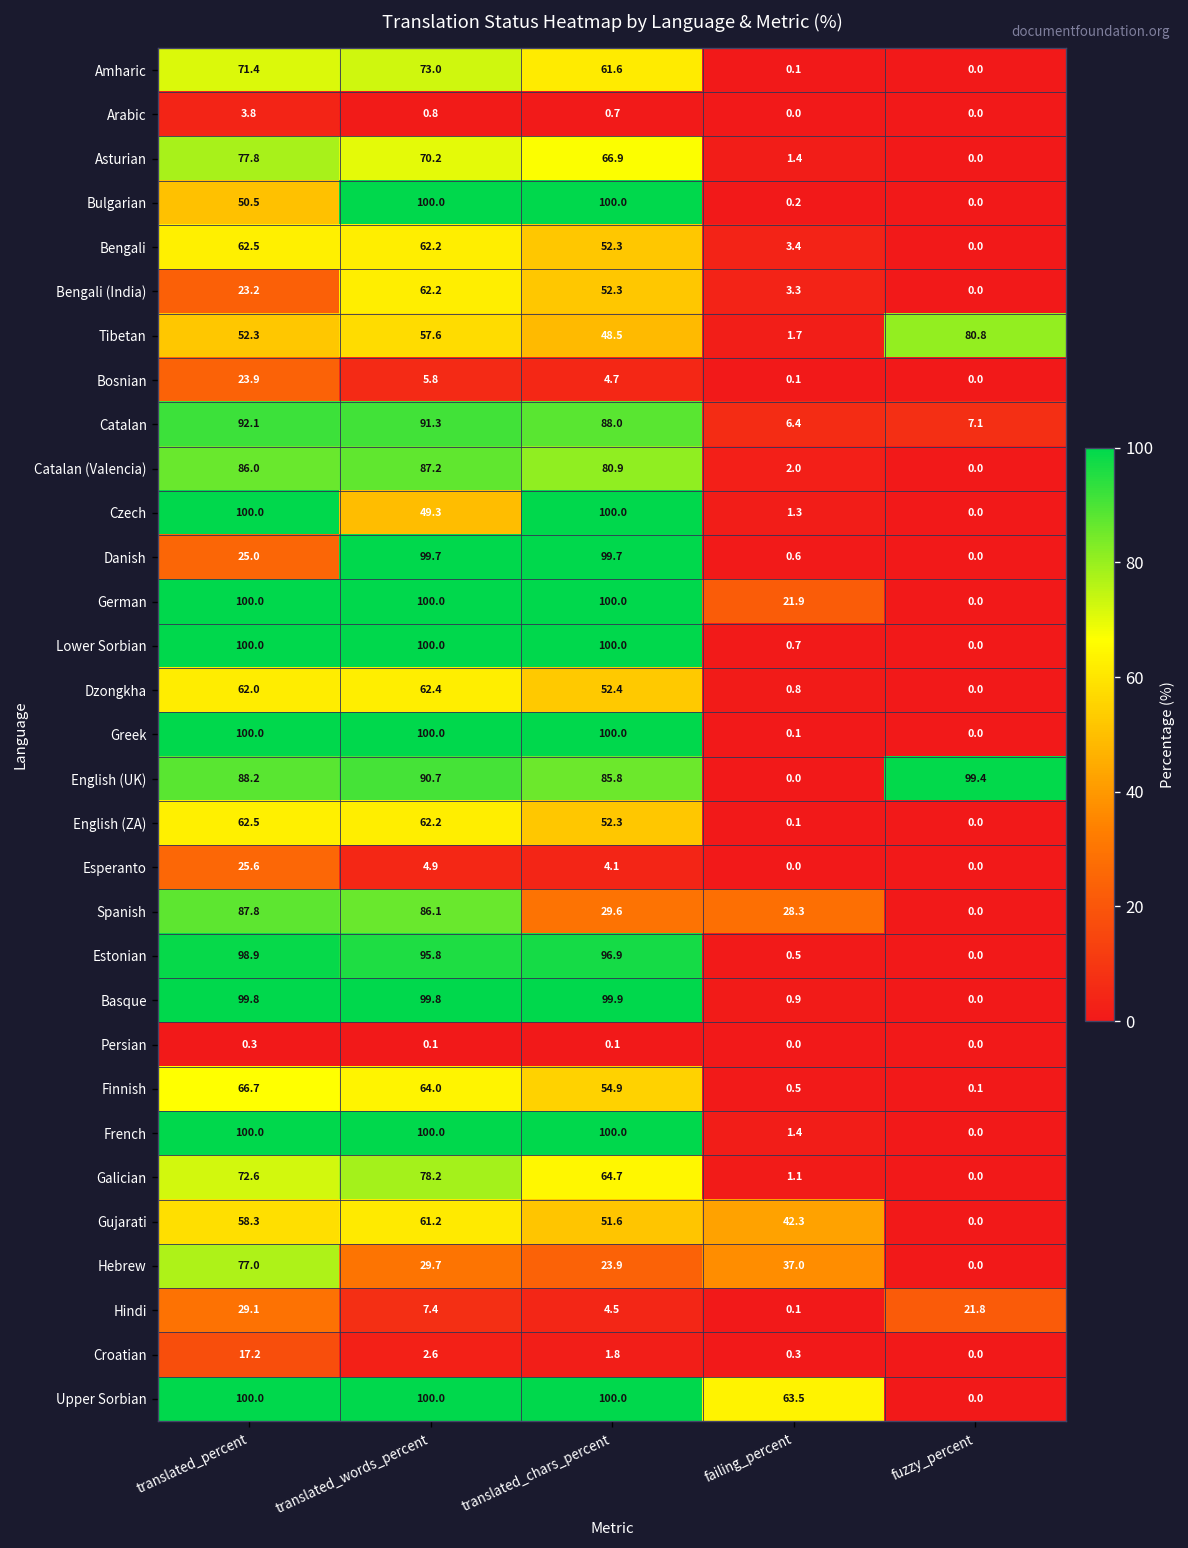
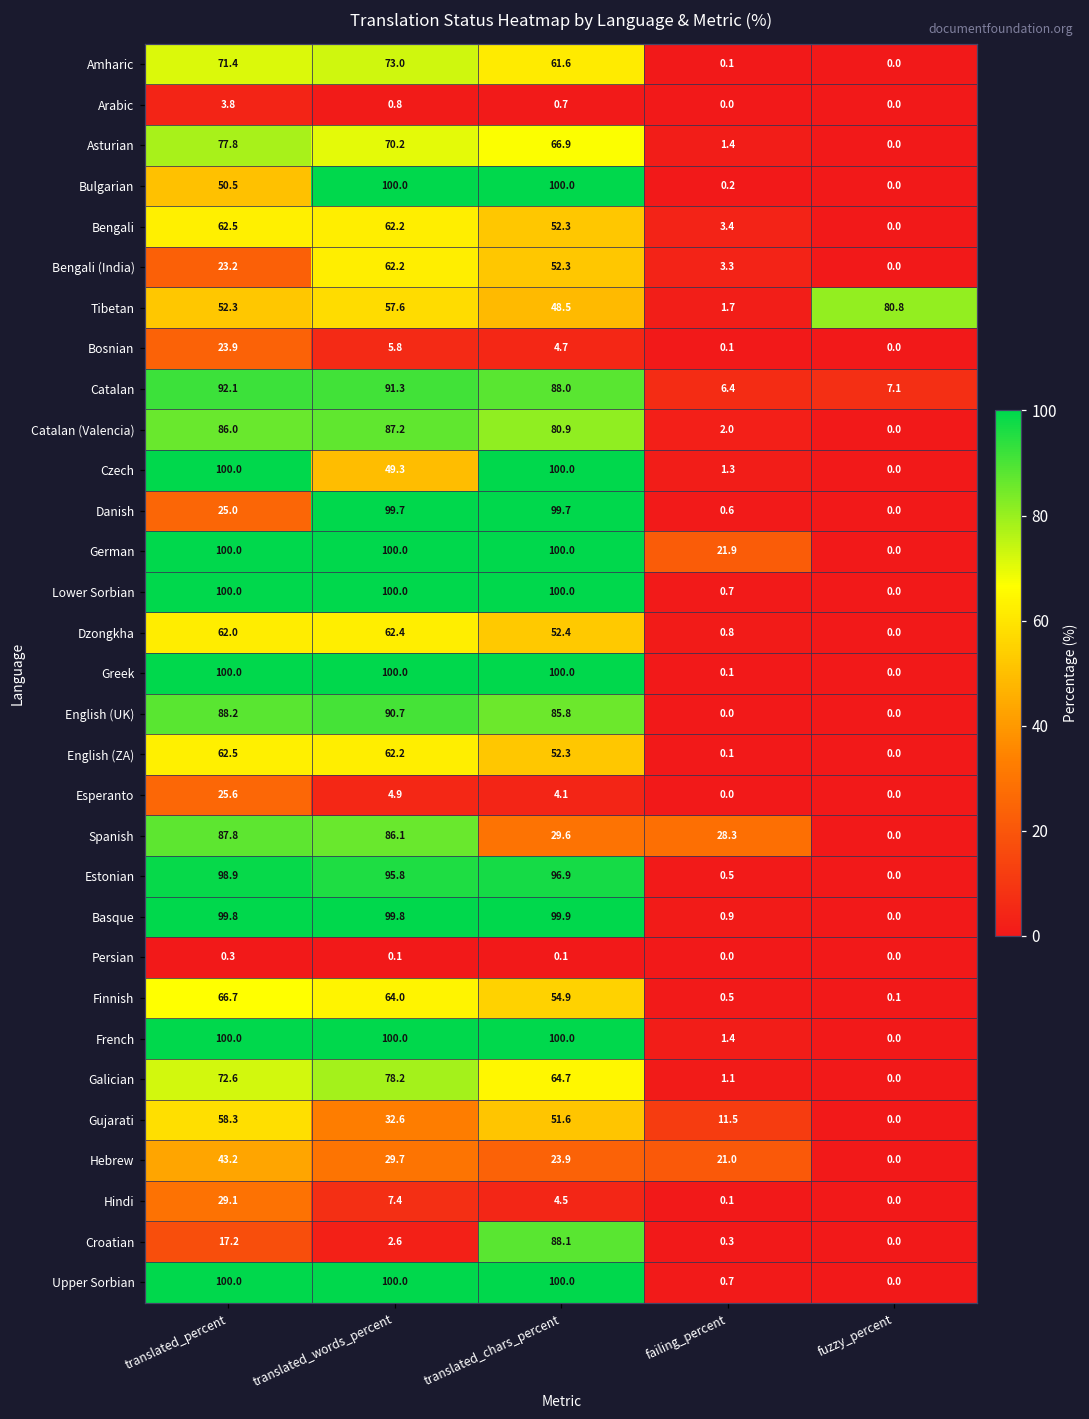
  {
    "Amharic": {
      "translated_percent": 71.4,
      "translated_words_percent": 73.0,
      "translated_chars_percent": 61.6,
      "failing_percent": 0.1,
      "fuzzy_percent": 0.0
    },
    "Arabic": {
      "translated_percent": 3.8,
      "translated_words_percent": 0.8,
      "translated_chars_percent": 0.7,
      "failing_percent": 0.0,
      "fuzzy_percent": 0.0
    },
    "Asturian": {
      "translated_percent": 77.8,
      "translated_words_percent": 70.2,
      "translated_chars_percent": 66.9,
      "failing_percent": 1.4,
      "fuzzy_percent": 0.0
    },
    "Bulgarian": {
      "translated_percent": 50.5,
      "translated_words_percent": 100.0,
      "translated_chars_percent": 100.0,
      "failing_percent": 0.2,
      "fuzzy_percent": 0.0
    },
    "Bengali": {
      "translated_percent": 62.5,
      "translated_words_percent": 62.2,
      "translated_chars_percent": 52.3,
      "failing_percent": 3.4,
      "fuzzy_percent": 0.0
    },
    "Bengali (India)": {
      "translated_percent": 23.2,
      "translated_words_percent": 62.2,
      "translated_chars_percent": 52.3,
      "failing_percent": 3.3,
      "fuzzy_percent": 0.0
    },
    "Tibetan": {
      "translated_percent": 52.3,
      "translated_words_percent": 57.6,
      "translated_chars_percent": 48.5,
      "failing_percent": 1.7,
      "fuzzy_percent": 80.8
    },
    "Bosnian": {
      "translated_percent": 23.9,
      "translated_words_percent": 5.8,
      "translated_chars_percent": 4.7,
      "failing_percent": 0.1,
      "fuzzy_percent": 0.0
    },
    "Catalan": {
      "translated_percent": 92.1,
      "translated_words_percent": 91.3,
      "translated_chars_percent": 88.0,
      "failing_percent": 6.4,
      "fuzzy_percent": 7.1
    },
    "Catalan (Valencia)": {
      "translated_percent": 86.0,
      "translated_words_percent": 87.2,
      "translated_chars_percent": 80.9,
      "failing_percent": 2.0,
      "fuzzy_percent": 0.0
    },
    "Czech": {
      "translated_percent": 100.0,
      "translated_words_percent": 49.3,
      "translated_chars_percent": 100.0,
      "failing_percent": 1.3,
      "fuzzy_percent": 0.0
    },
    "Danish": {
      "translated_percent": 25.0,
      "translated_words_percent": 99.7,
      "translated_chars_percent": 99.7,
      "failing_percent": 0.6,
      "fuzzy_percent": 0.0
    },
    "German": {
      "translated_percent": 100.0,
      "translated_words_percent": 100.0,
      "translated_chars_percent": 100.0,
      "failing_percent": 21.9,
      "fuzzy_percent": 0.0
    },
    "Lower Sorbian": {
      "translated_percent": 100.0,
      "translated_words_percent": 100.0,
      "translated_chars_percent": 100.0,
      "failing_percent": 0.7,
      "fuzzy_percent": 0.0
    },
    "Dzongkha": {
      "translated_percent": 62.0,
      "translated_words_percent": 62.4,
      "translated_chars_percent": 52.4,
      "failing_percent": 0.8,
      "fuzzy_percent": 0.0
    },
    "Greek": {
      "translated_percent": 100.0,
      "translated_words_percent": 100.0,
      "translated_chars_percent": 100.0,
      "failing_percent": 0.1,
      "fuzzy_percent": 0.0
    },
    "English (UK)": {
      "translated_percent": 88.2,
      "translated_words_percent": 90.7,
      "translated_chars_percent": 85.8,
      "failing_percent": 0.0,
-     "fuzzy_percent": 99.4
+     "fuzzy_percent": 0.0
    },
    "English (ZA)": {
      "translated_percent": 62.5,
      "translated_words_percent": 62.2,
      "translated_chars_percent": 52.3,
      "failing_percent": 0.1,
      "fuzzy_percent": 0.0
    },
    "Esperanto": {
      "translated_percent": 25.6,
      "translated_words_percent": 4.9,
      "translated_chars_percent": 4.1,
      "failing_percent": 0.0,
      "fuzzy_percent": 0.0
    },
    "Spanish": {
      "translated_percent": 87.8,
      "translated_words_percent": 86.1,
      "translated_chars_percent": 29.6,
      "failing_percent": 28.3,
      "fuzzy_percent": 0.0
    },
    "Estonian": {
      "translated_percent": 98.9,
      "translated_words_percent": 95.8,
      "translated_chars_percent": 96.9,
      "failing_percent": 0.5,
      "fuzzy_percent": 0.0
    },
    "Basque": {
      "translated_percent": 99.8,
      "translated_words_percent": 99.8,
      "translated_chars_percent": 99.9,
      "failing_percent": 0.9,
      "fuzzy_percent": 0.0
    },
    "Persian": {
      "translated_percent": 0.3,
      "translated_words_percent": 0.1,
      "translated_chars_percent": 0.1,
      "failing_percent": 0.0,
      "fuzzy_percent": 0.0
    },
    "Finnish": {
      "translated_percent": 66.7,
      "translated_words_percent": 64.0,
      "translated_chars_percent": 54.9,
      "failing_percent": 0.5,
      "fuzzy_percent": 0.1
    },
    "French": {
      "translated_percent": 100.0,
      "translated_words_percent": 100.0,
      "translated_chars_percent": 100.0,
      "failing_percent": 1.4,
      "fuzzy_percent": 0.0
    },
    "Galician": {
      "translated_percent": 72.6,
      "translated_words_percent": 78.2,
      "translated_chars_percent": 64.7,
      "failing_percent": 1.1,
      "fuzzy_percent": 0.0
    },
    "Gujarati": {
      "translated_percent": 58.3,
-     "translated_words_percent": 61.2,
+     "translated_words_percent": 32.6,
      "translated_chars_percent": 51.6,
-     "failing_percent": 42.3,
+     "failing_percent": 11.5,
      "fuzzy_percent": 0.0
    },
    "Hebrew": {
-     "translated_percent": 77.0,
+     "translated_percent": 43.2,
      "translated_words_percent": 29.7,
      "translated_chars_percent": 23.9,
-     "failing_percent": 37.0,
+     "failing_percent": 21.0,
      "fuzzy_percent": 0.0
    },
    "Hindi": {
      "translated_percent": 29.1,
      "translated_words_percent": 7.4,
      "translated_chars_percent": 4.5,
      "failing_percent": 0.1,
-     "fuzzy_percent": 21.8
+     "fuzzy_percent": 0.0
    },
    "Croatian": {
      "translated_percent": 17.2,
      "translated_words_percent": 2.6,
-     "translated_chars_percent": 1.8,
+     "translated_chars_percent": 88.1,
      "failing_percent": 0.3,
      "fuzzy_percent": 0.0
    },
    "Upper Sorbian": {
      "translated_percent": 100.0,
      "translated_words_percent": 100.0,
      "translated_chars_percent": 100.0,
-     "failing_percent": 63.5,
+     "failing_percent": 0.7,
      "fuzzy_percent": 0.0
    }
  }
